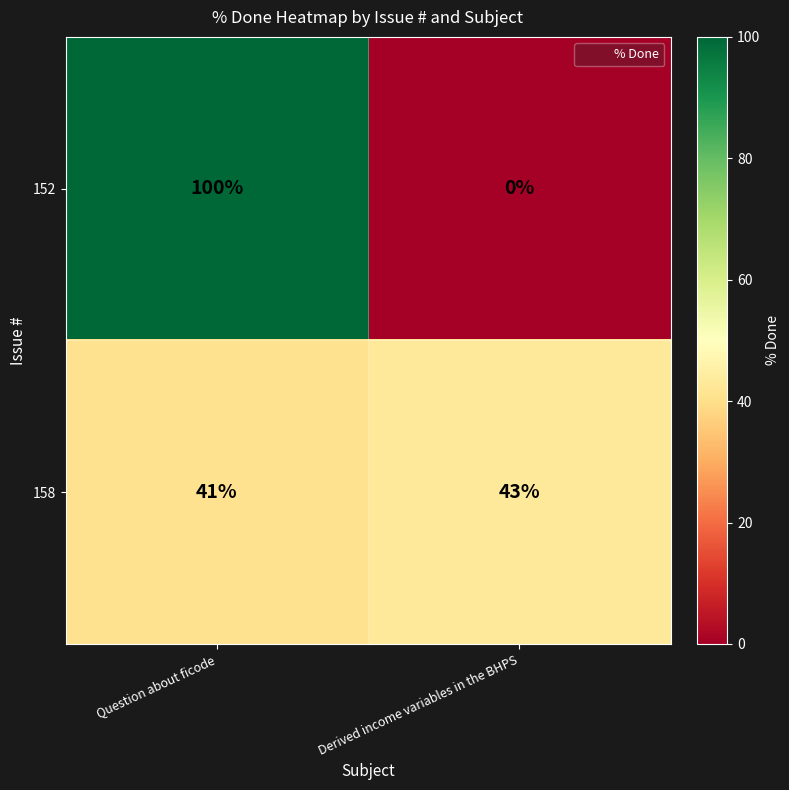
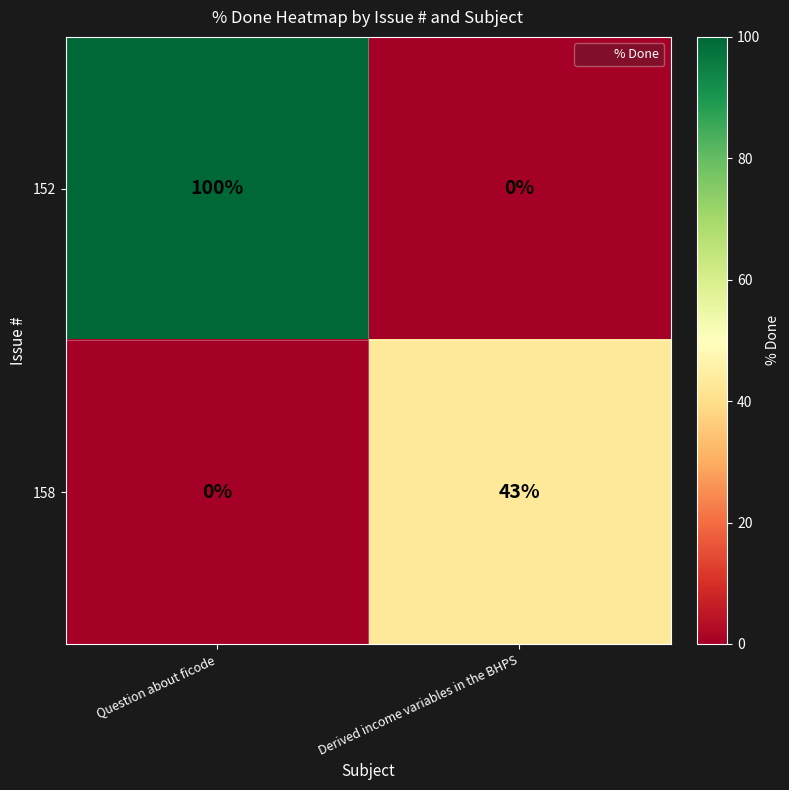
  {
    "152": {
      "Question about ficode": "100%",
      "Derived income variables in the BHPS": "0%"
    },
    "158": {
-     "Question about ficode": "41%",
+     "Question about ficode": "0%",
      "Derived income variables in the BHPS": "43%"
    }
  }
